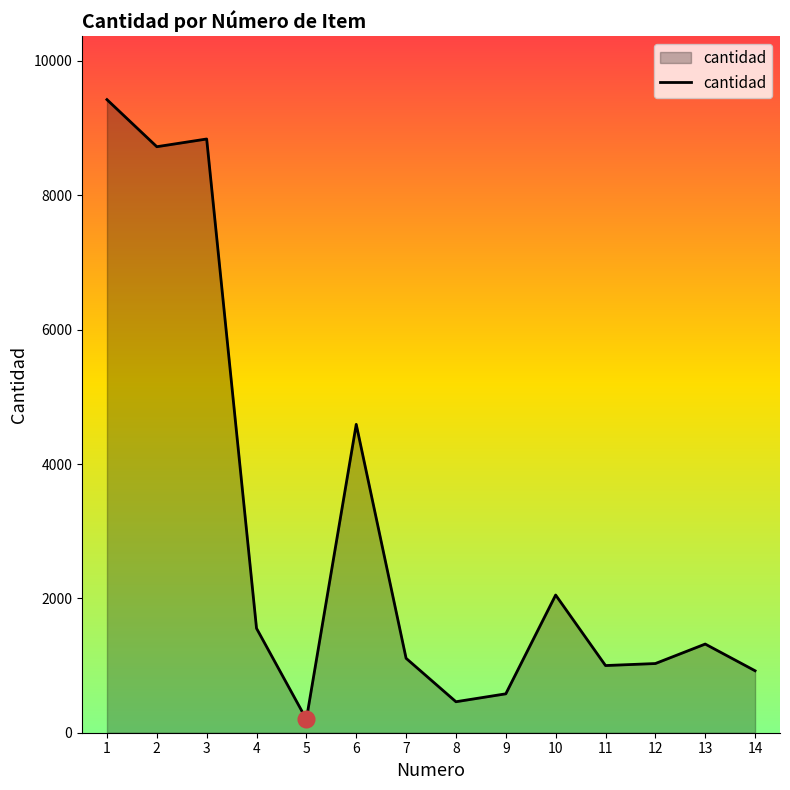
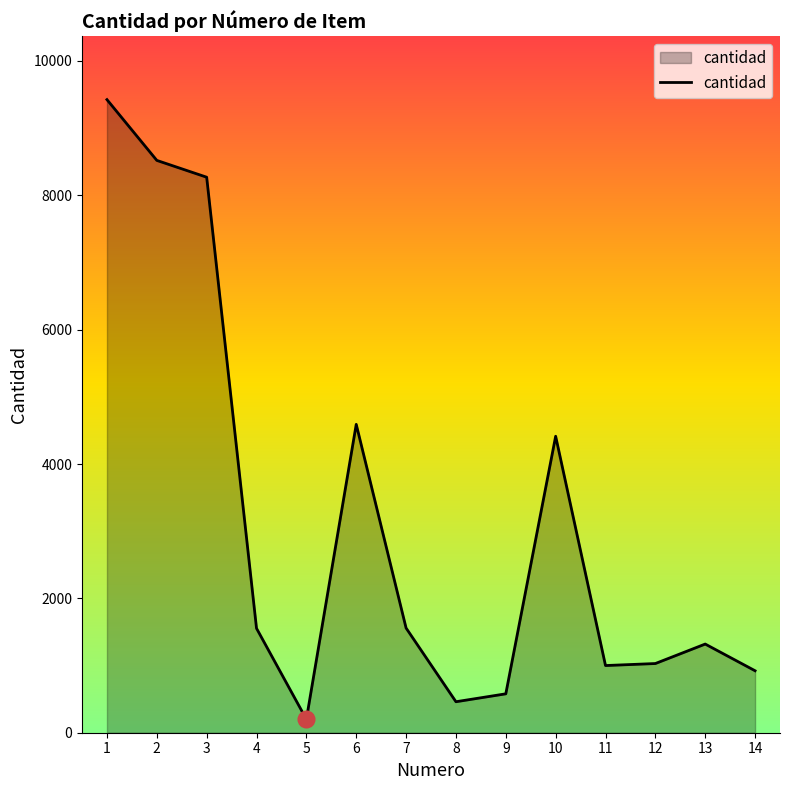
  {
    "cantidad": {
      "1": 9400,
-     "2": 8700,
-     "3": 8800,
+     "2": 8500,
+     "3": 8300,
      "4": 1600,
      "6": 4600,
-     "7": 1100,
+     "7": 1600,
      "8": 500,
      "9": 600,
-     "10": 2100,
+     "10": 4400,
      "11": 1000,
      "12": 1000,
      "13": 1300,
      "14": 900
    }
  }
